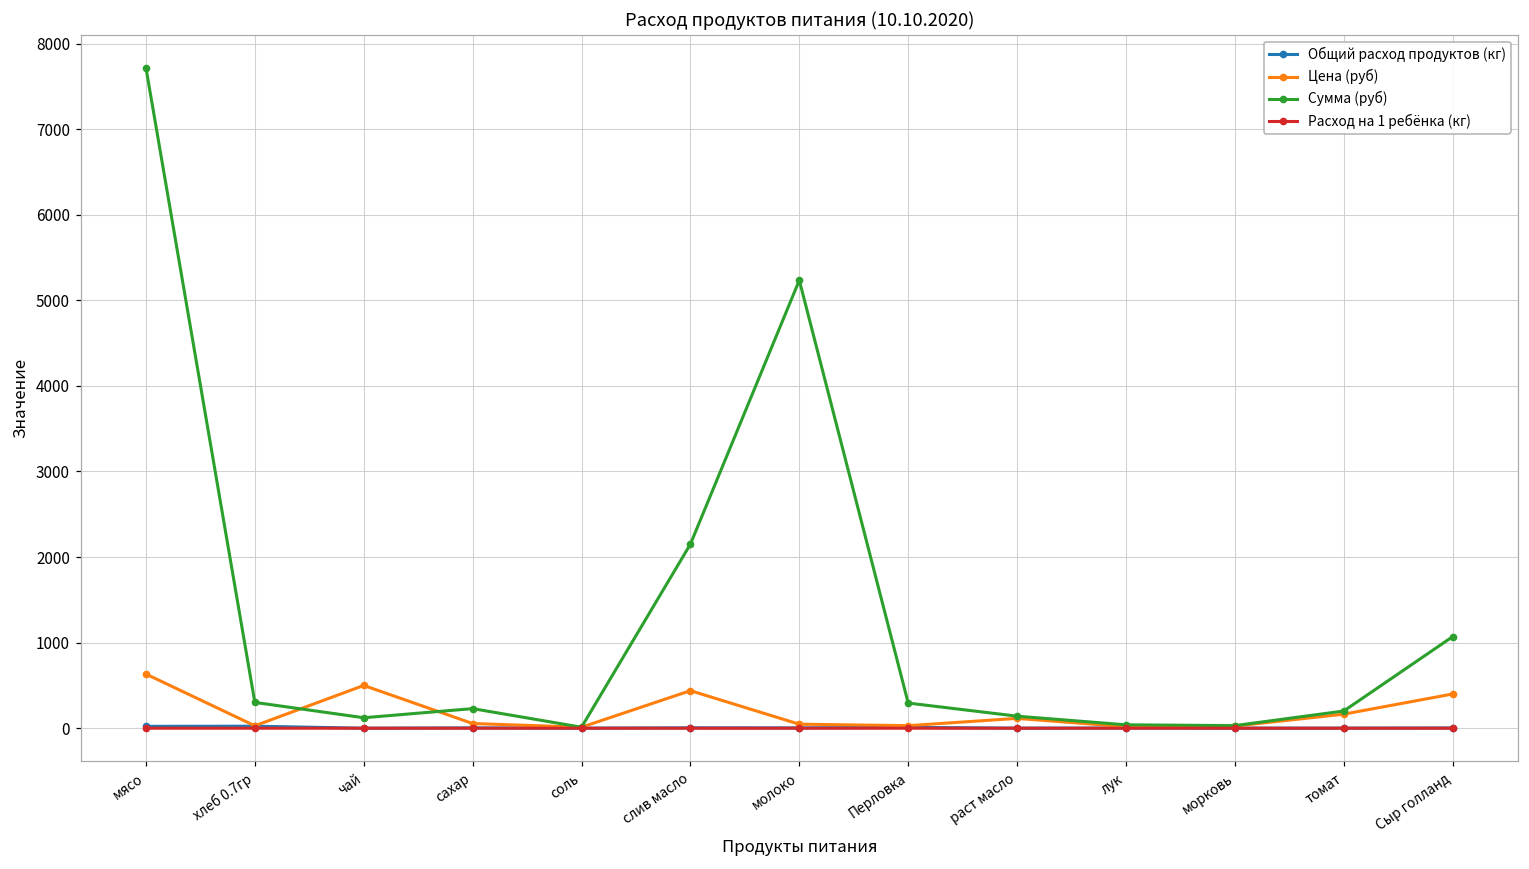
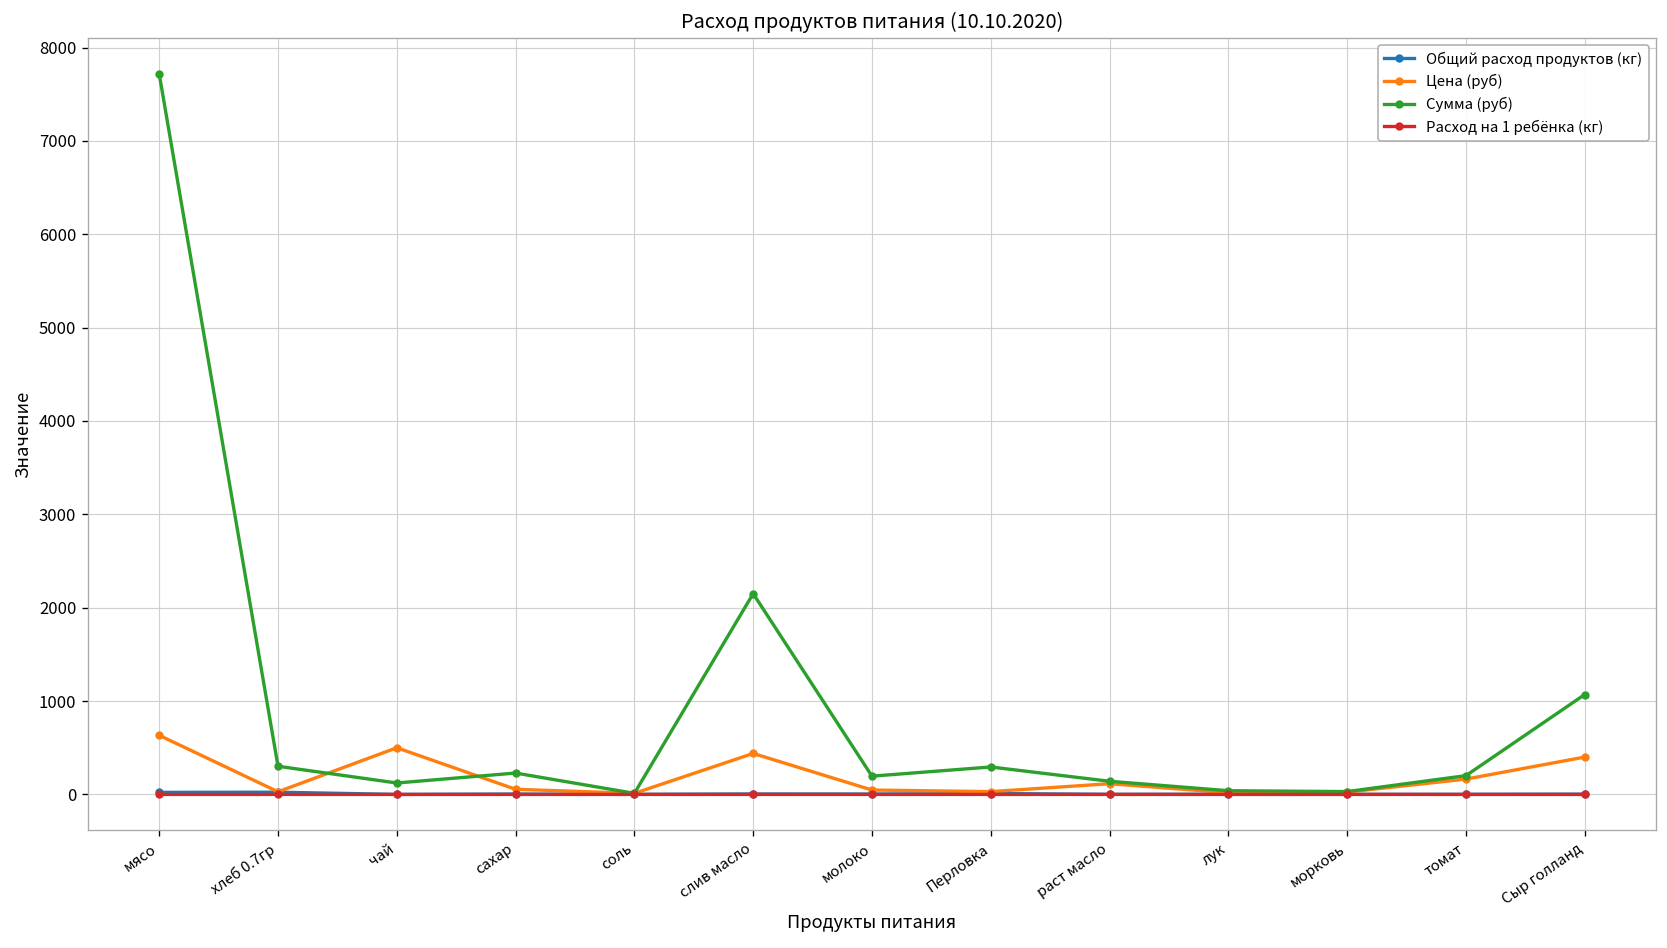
  {
    "Цена (руб)": {
      "мясо": 600,
      "чай": 500,
      "сахар": 100,
      "слив масло": 400,
      "молоко": 0,
      "томат": 200,
      "Сыр голланд": 400
    },
    "Сумма (руб)": {
      "мясо": 7700,
      "хлеб 0.7гр": 300,
      "чай": 100,
      "сахар": 200,
      "слив масло": 2200,
-     "молоко": 5200,
+     "молоко": 200,
      "Перловка": 300,
      "томат": 200,
      "Сыр голланд": 1100
    }
  }
